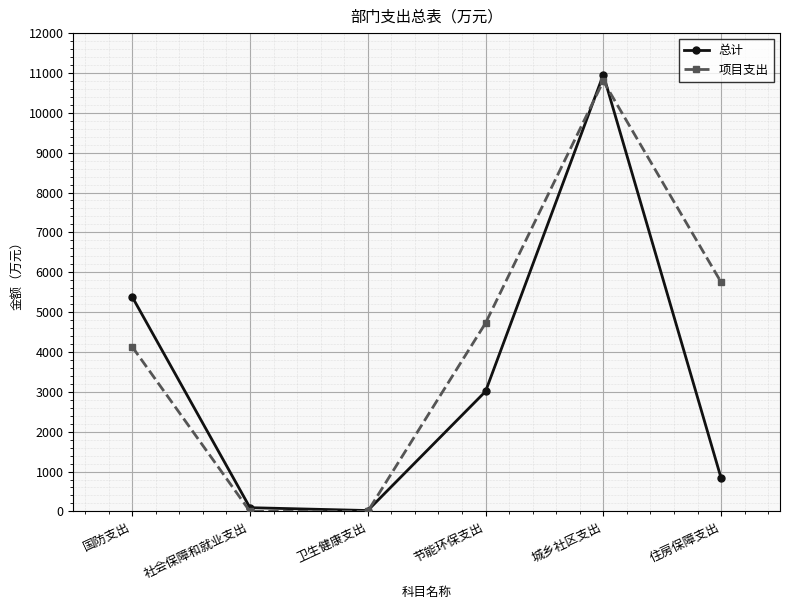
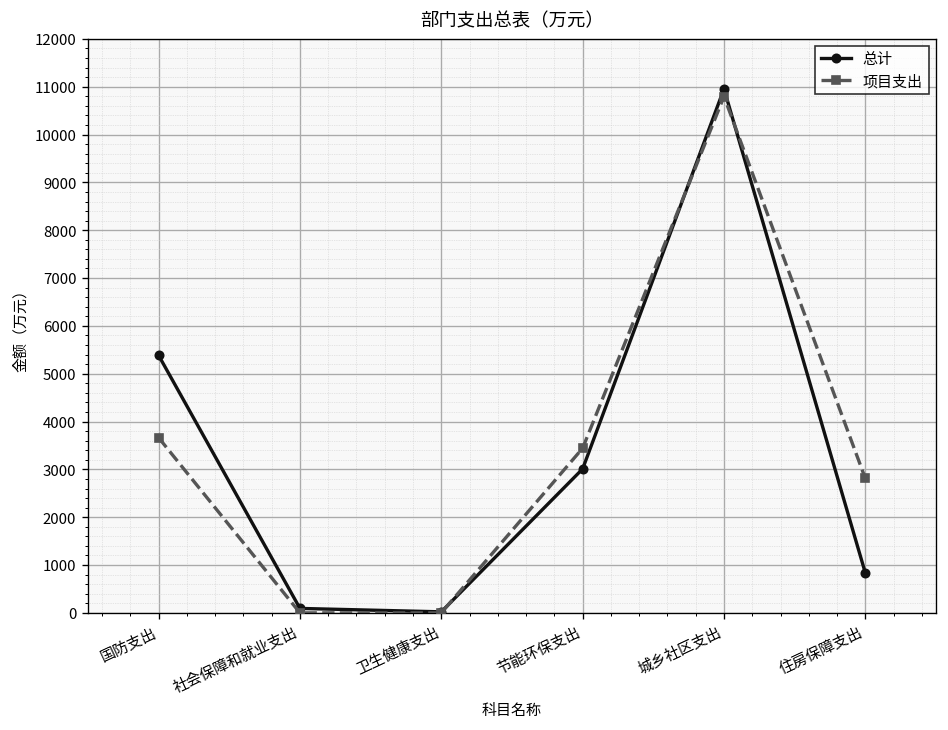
  {
    "总计": {
      "国防支出": 5400,
      "社会保障和就业支出": 100,
      "节能环保支出": 3000,
      "城乡社区支出": 11000,
      "住房保障支出": 800
    },
    "项目支出": {
-     "国防支出": 4100,
+     "国防支出": 3700,
      "社会保障和就业支出": 0,
-     "节能环保支出": 4700,
+     "节能环保支出": 3400,
      "城乡社区支出": 10800,
-     "住房保障支出": 5700
+     "住房保障支出": 2800
    }
  }
